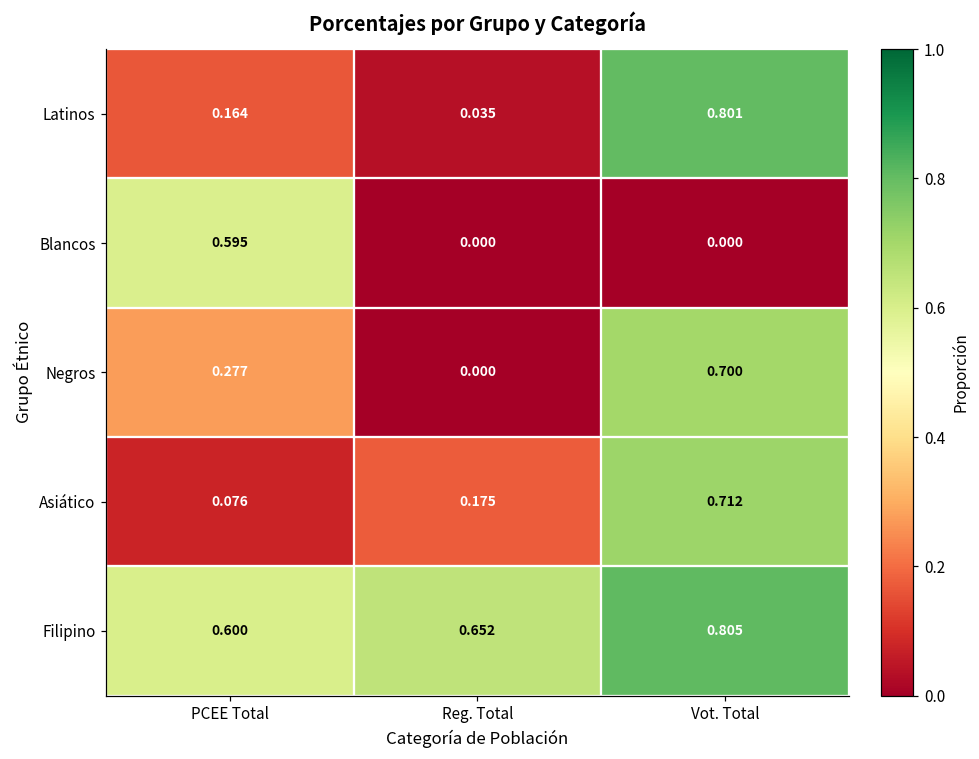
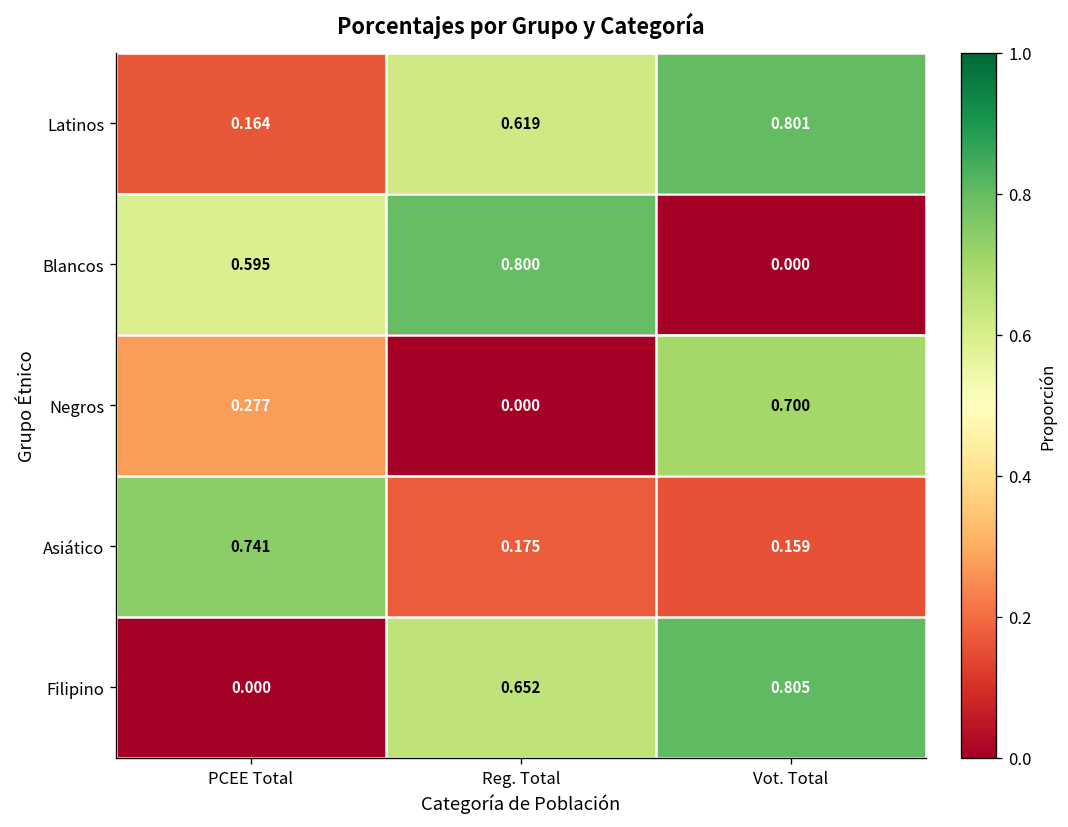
  {
    "Latinos": {
      "PCEE Total": 0.164,
-     "Reg. Total": 0.035,
+     "Reg. Total": 0.619,
      "Vot. Total": 0.801
    },
    "Blancos": {
      "PCEE Total": 0.595,
-     "Reg. Total": 0.000,
+     "Reg. Total": 0.800,
      "Vot. Total": 0.000
    },
    "Negros": {
      "PCEE Total": 0.277,
      "Reg. Total": 0.000,
      "Vot. Total": 0.700
    },
    "Asiático": {
-     "PCEE Total": 0.076,
+     "PCEE Total": 0.741,
      "Reg. Total": 0.175,
-     "Vot. Total": 0.712
+     "Vot. Total": 0.159
    },
    "Filipino": {
-     "PCEE Total": 0.600,
+     "PCEE Total": 0.000,
      "Reg. Total": 0.652,
      "Vot. Total": 0.805
    }
  }
